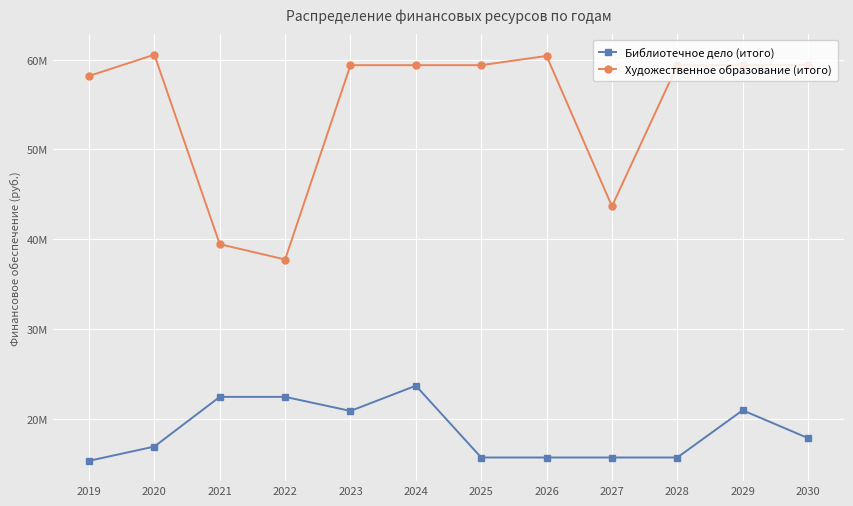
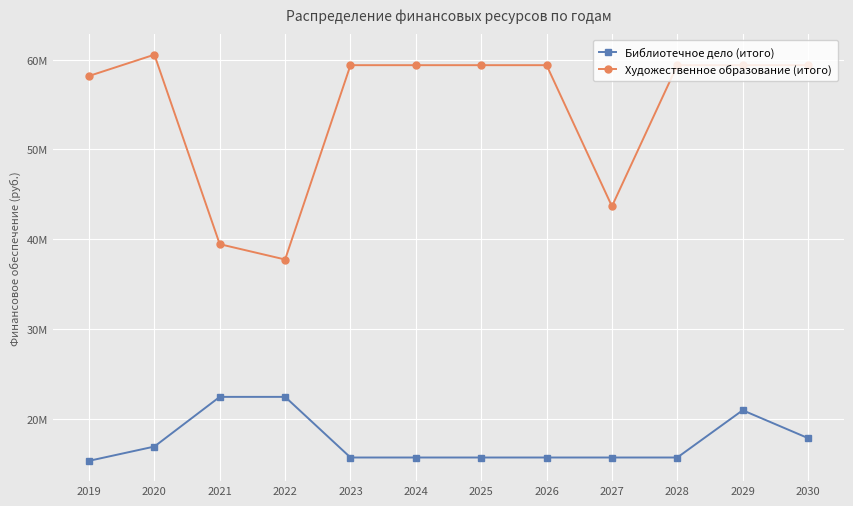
  {
    "Библиотечное дело (итого)": {
      "2019": 15000000,
      "2020": 17000000,
      "2021": 22000000,
      "2022": 22000000,
-     "2023": 21000000,
-     "2024": 24000000,
+     "2023": 16000000,
+     "2024": 16000000,
      "2025": 16000000,
      "2026": 16000000,
      "2027": 16000000,
      "2028": 16000000,
      "2029": 21000000,
      "2030": 18000000
    },
    "Художественное образование (итого)": {
      "2019": 58000000,
      "2020": 61000000,
      "2021": 39000000,
      "2022": 38000000,
      "2023": 59000000,
      "2024": 59000000,
      "2025": 59000000,
-     "2026": 60000000,
+     "2026": 59000000,
      "2027": 44000000
    }
  }
